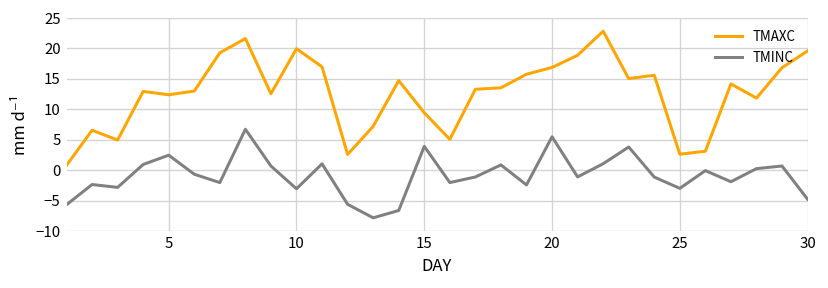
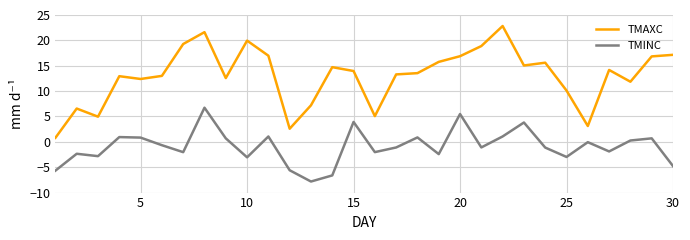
  {
    "TMAXC": {
      "5": 12,
      "10": 20,
-     "15": 9,
+     "15": 14,
      "20": 17,
-     "25": 3,
-     "30": 20
+     "25": 10,
+     "30": 17
    },
    "TMINC": {
-     "5": 2,
+     "5": 1,
      "10": -3,
      "15": 4,
      "20": 5,
      "25": -3,
      "30": -5
    }
  }
